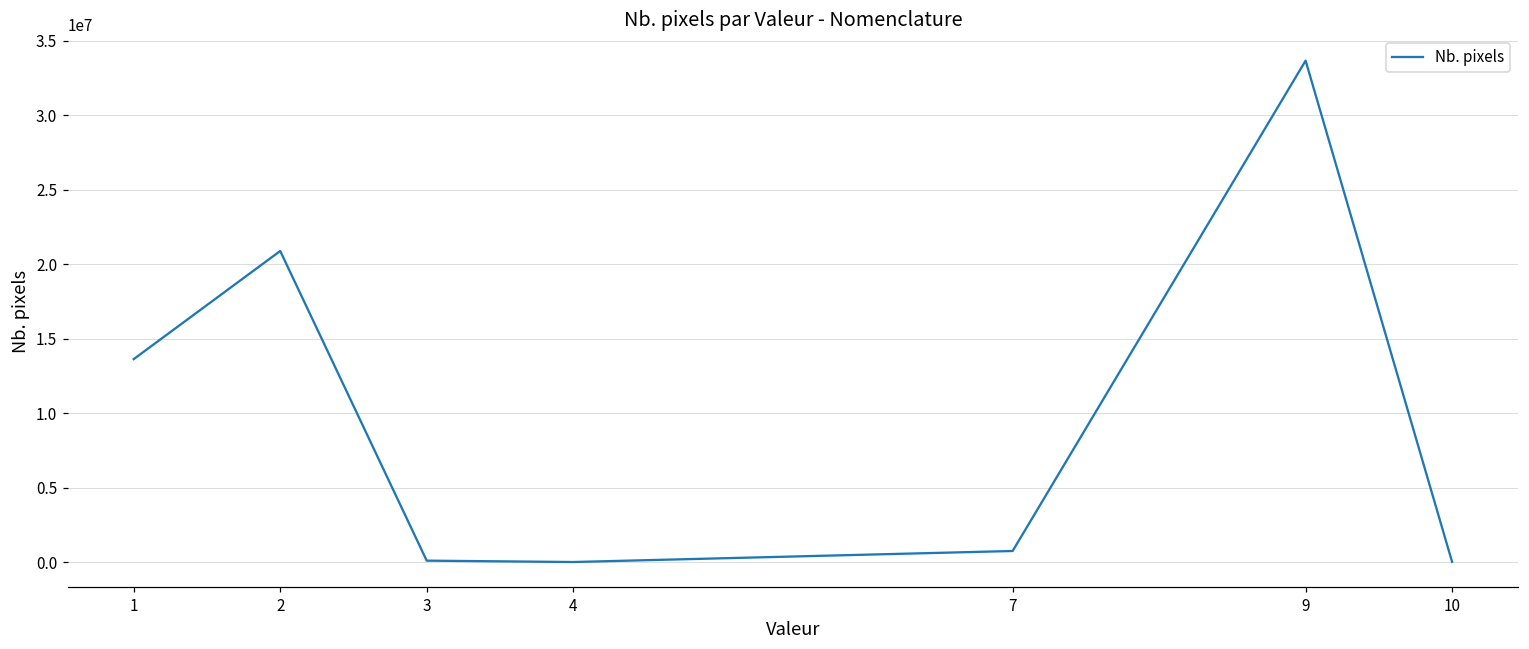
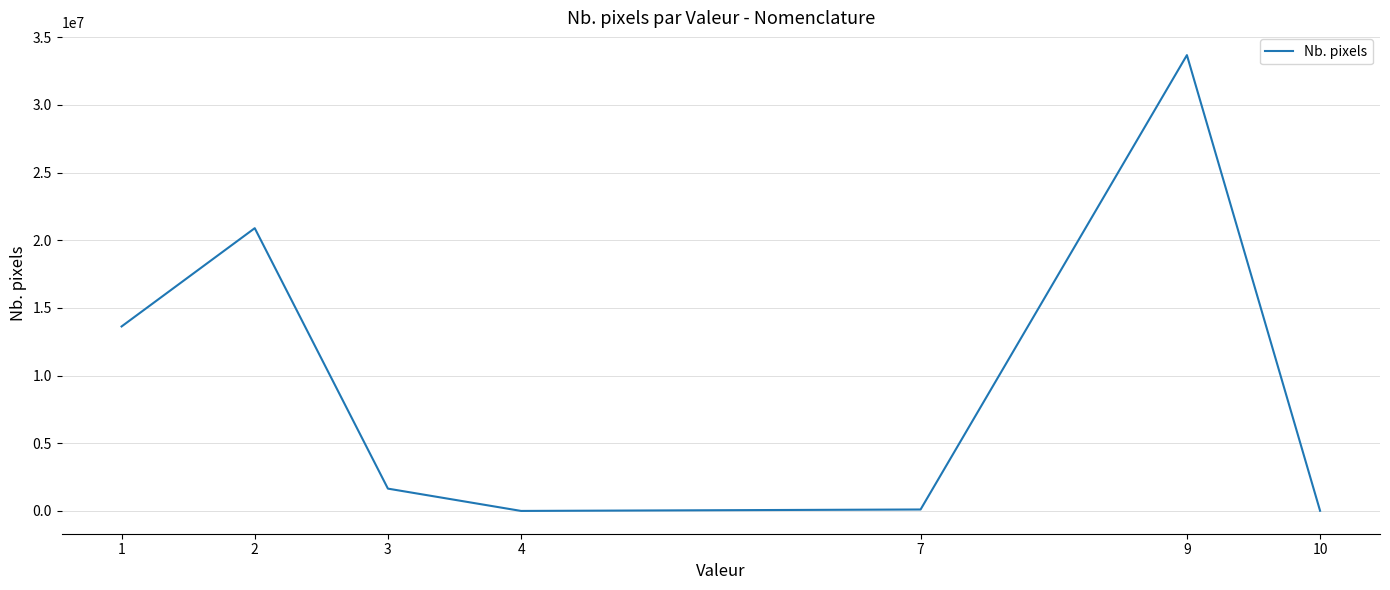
  {
    "1": 13600000,
    "2": 20900000,
-   "3": 100000,
+   "3": 1700000,
    "4": 0,
-   "7": 700000,
+   "7": 100000,
    "9": 33700000,
    "10": 0
  }
